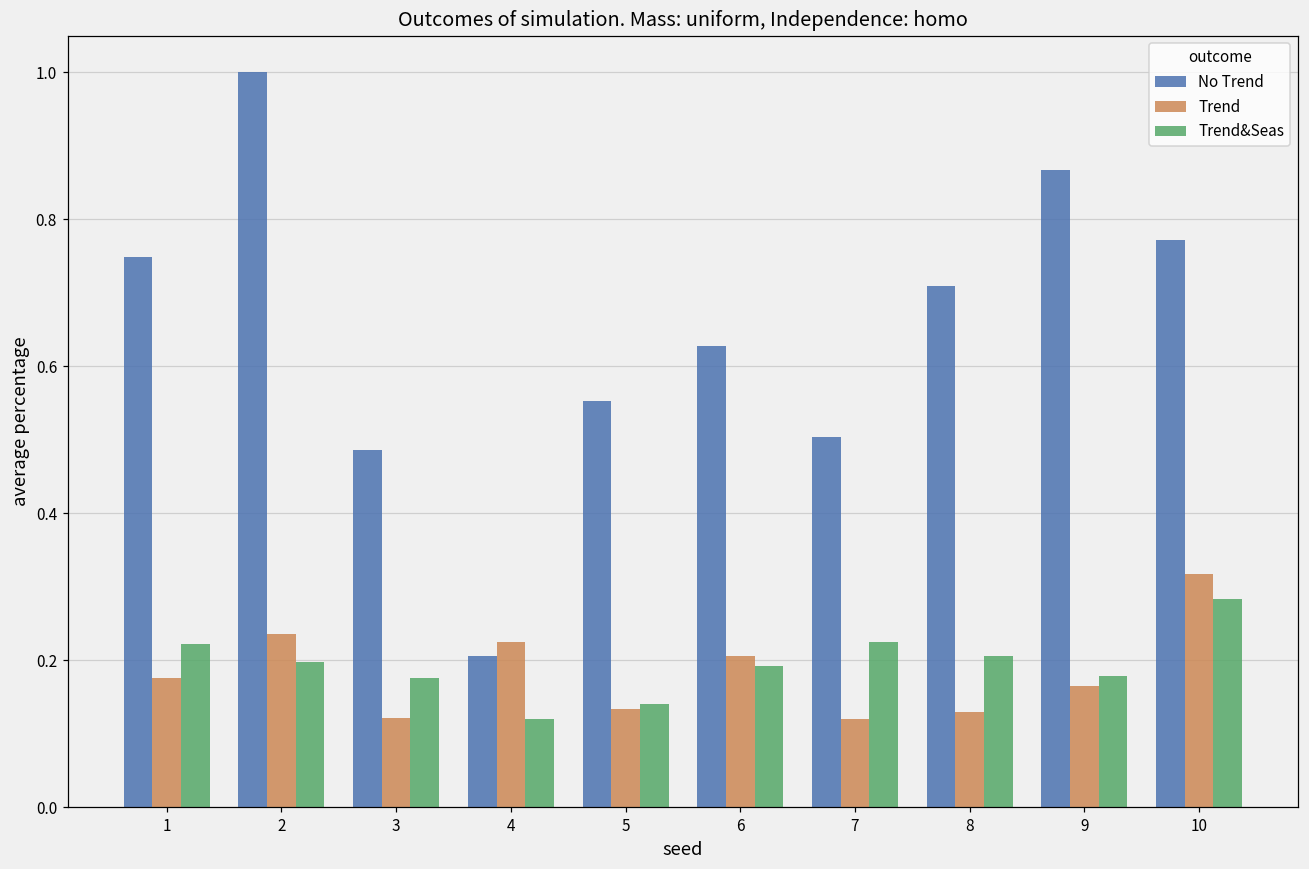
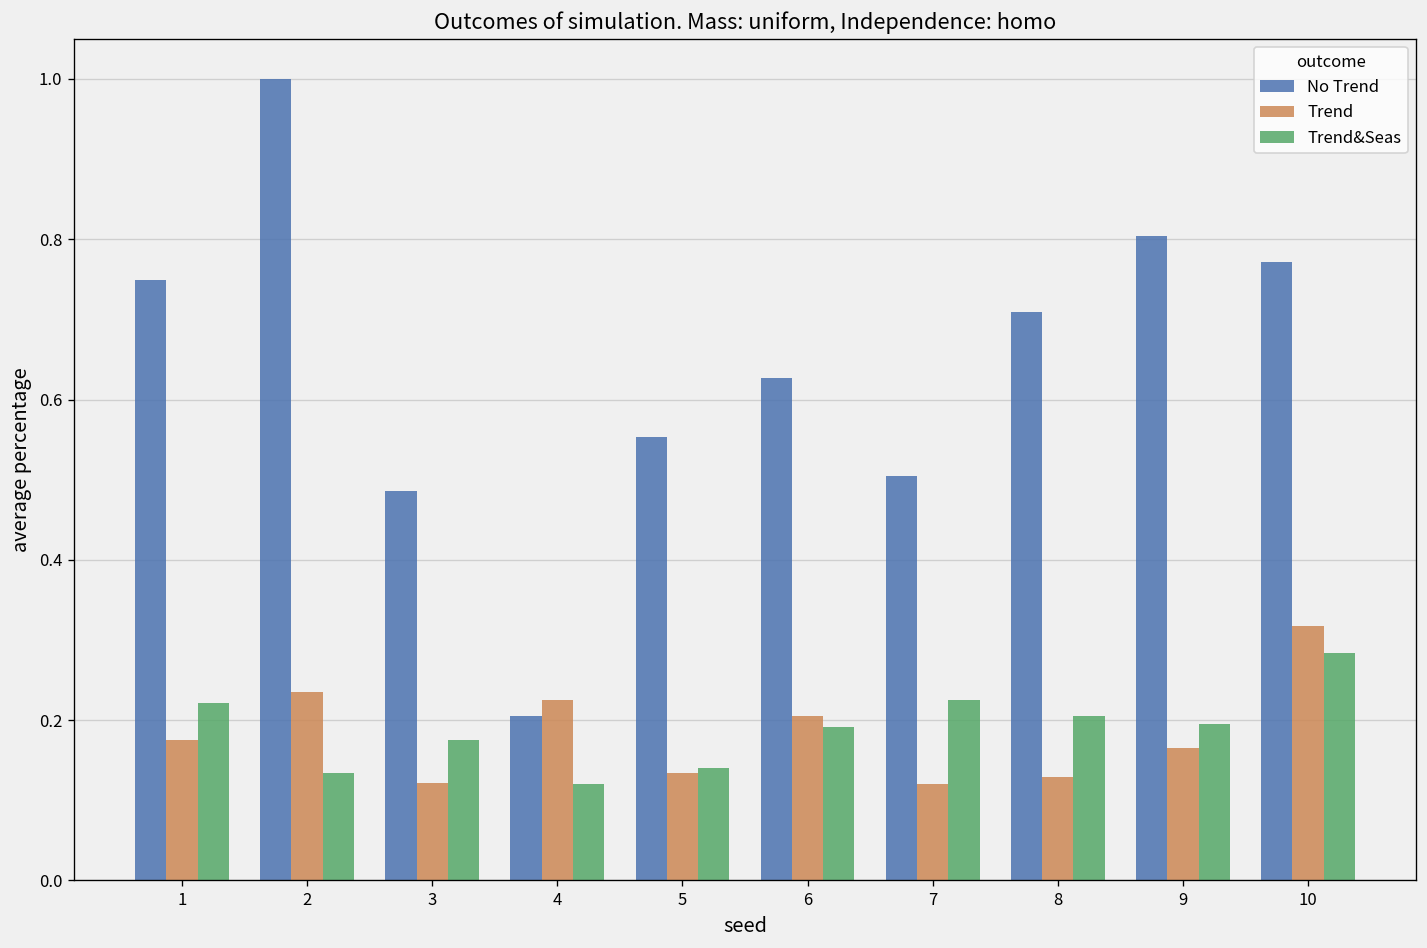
  {
    "No Trend": {
      "1": 0.75,
      "2": 1.00,
      "3": 0.49,
      "4": 0.21,
      "5": 0.55,
      "6": 0.63,
      "7": 0.50,
      "8": 0.71,
-     "9": 0.87,
+     "9": 0.80,
      "10": 0.77
    },
    "Trend": {
      "1": 0.18,
      "2": 0.24,
      "3": 0.12,
      "4": 0.23,
      "5": 0.13,
      "6": 0.21,
      "7": 0.12,
      "8": 0.13,
      "9": 0.16,
      "10": 0.32
    },
    "Trend&Seas": {
      "1": 0.22,
-     "2": 0.20,
+     "2": 0.13,
      "3": 0.18,
      "4": 0.12,
      "5": 0.14,
      "6": 0.19,
      "7": 0.23,
      "8": 0.21,
-     "9": 0.18,
+     "9": 0.20,
      "10": 0.28
    }
  }
